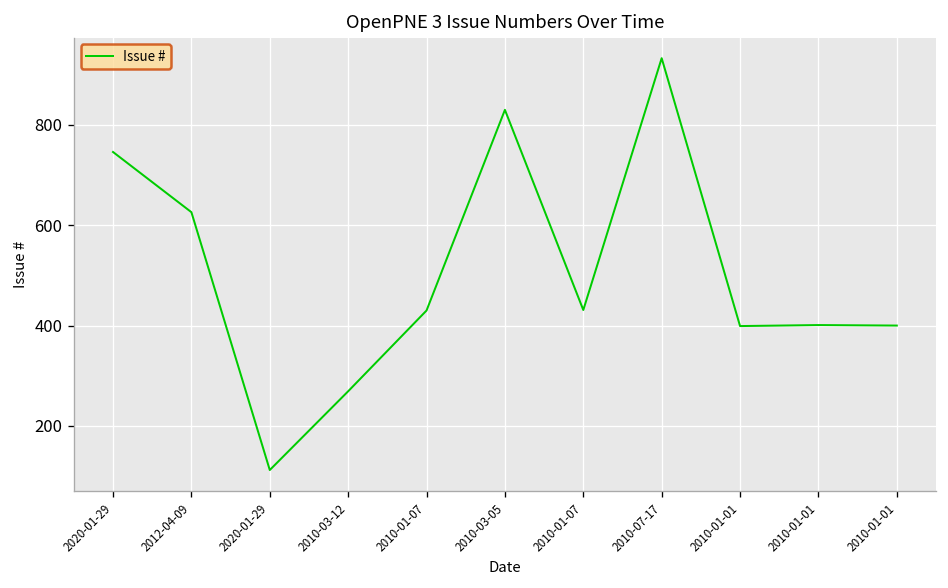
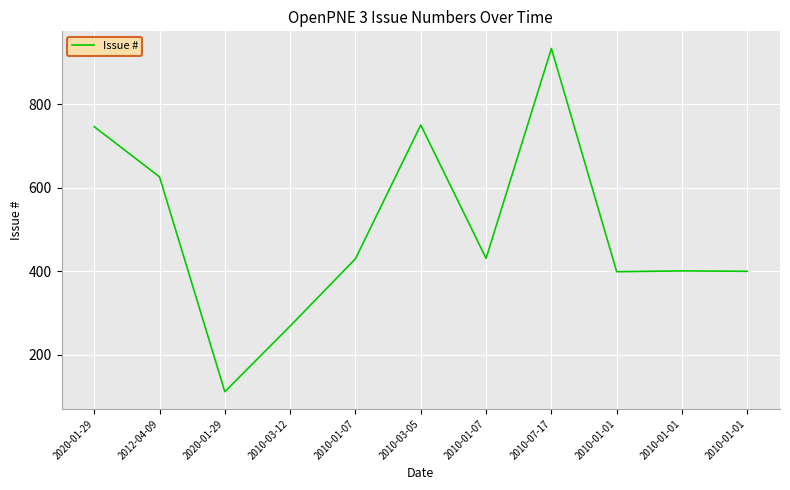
  {
    "2012-04-09": 630,
    "2010-03-12": 270,
-   "2010-03-05": 830,
+   "2010-03-05": 750,
    "2010-07-17": 930
  }
